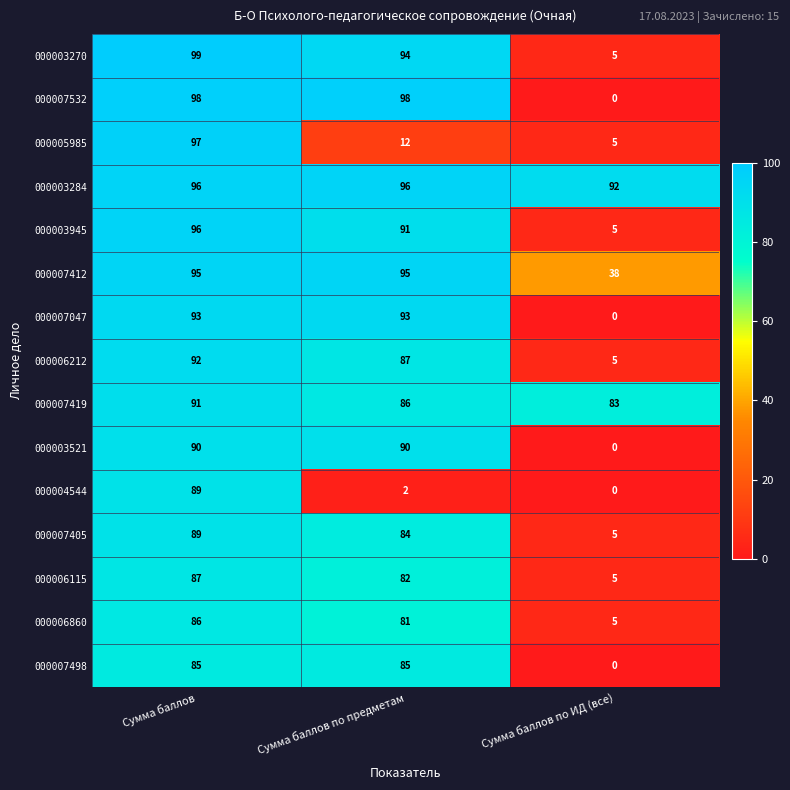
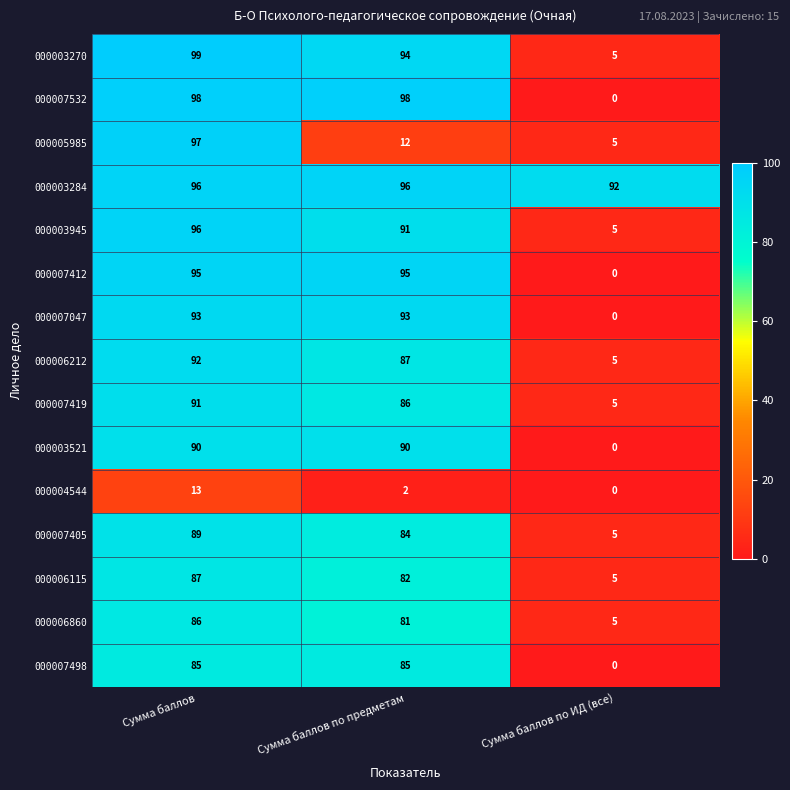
  {
    "000003270": {
      "Сумма баллов": 99,
      "Сумма баллов по предметам": 94,
      "Сумма баллов по ИД (все)": 5
    },
    "000007532": {
      "Сумма баллов": 98,
      "Сумма баллов по предметам": 98,
      "Сумма баллов по ИД (все)": 0
    },
    "000005985": {
      "Сумма баллов": 97,
      "Сумма баллов по предметам": 12,
      "Сумма баллов по ИД (все)": 5
    },
    "000003284": {
      "Сумма баллов": 96,
      "Сумма баллов по предметам": 96,
      "Сумма баллов по ИД (все)": 92
    },
    "000003945": {
      "Сумма баллов": 96,
      "Сумма баллов по предметам": 91,
      "Сумма баллов по ИД (все)": 5
    },
    "000007412": {
      "Сумма баллов": 95,
      "Сумма баллов по предметам": 95,
-     "Сумма баллов по ИД (все)": 38
+     "Сумма баллов по ИД (все)": 0
    },
    "000007047": {
      "Сумма баллов": 93,
      "Сумма баллов по предметам": 93,
      "Сумма баллов по ИД (все)": 0
    },
    "000006212": {
      "Сумма баллов": 92,
      "Сумма баллов по предметам": 87,
      "Сумма баллов по ИД (все)": 5
    },
    "000007419": {
      "Сумма баллов": 91,
      "Сумма баллов по предметам": 86,
-     "Сумма баллов по ИД (все)": 83
+     "Сумма баллов по ИД (все)": 5
    },
    "000003521": {
      "Сумма баллов": 90,
      "Сумма баллов по предметам": 90,
      "Сумма баллов по ИД (все)": 0
    },
    "000004544": {
-     "Сумма баллов": 89,
+     "Сумма баллов": 13,
      "Сумма баллов по предметам": 2,
      "Сумма баллов по ИД (все)": 0
    },
    "000007405": {
      "Сумма баллов": 89,
      "Сумма баллов по предметам": 84,
      "Сумма баллов по ИД (все)": 5
    },
    "000006115": {
      "Сумма баллов": 87,
      "Сумма баллов по предметам": 82,
      "Сумма баллов по ИД (все)": 5
    },
    "000006860": {
      "Сумма баллов": 86,
      "Сумма баллов по предметам": 81,
      "Сумма баллов по ИД (все)": 5
    },
    "000007498": {
      "Сумма баллов": 85,
      "Сумма баллов по предметам": 85,
      "Сумма баллов по ИД (все)": 0
    }
  }
